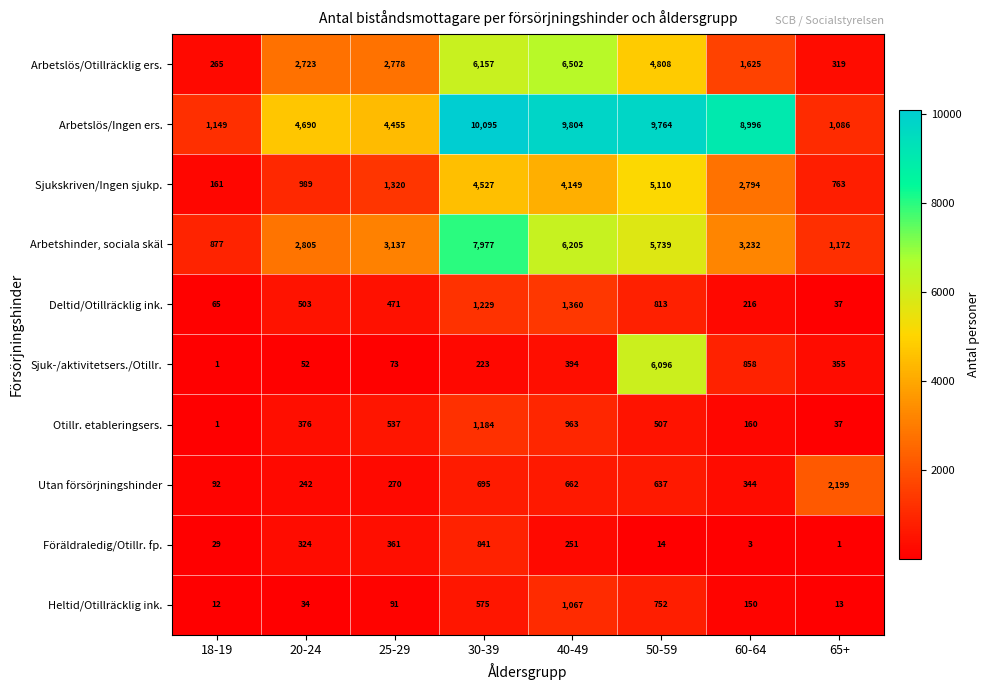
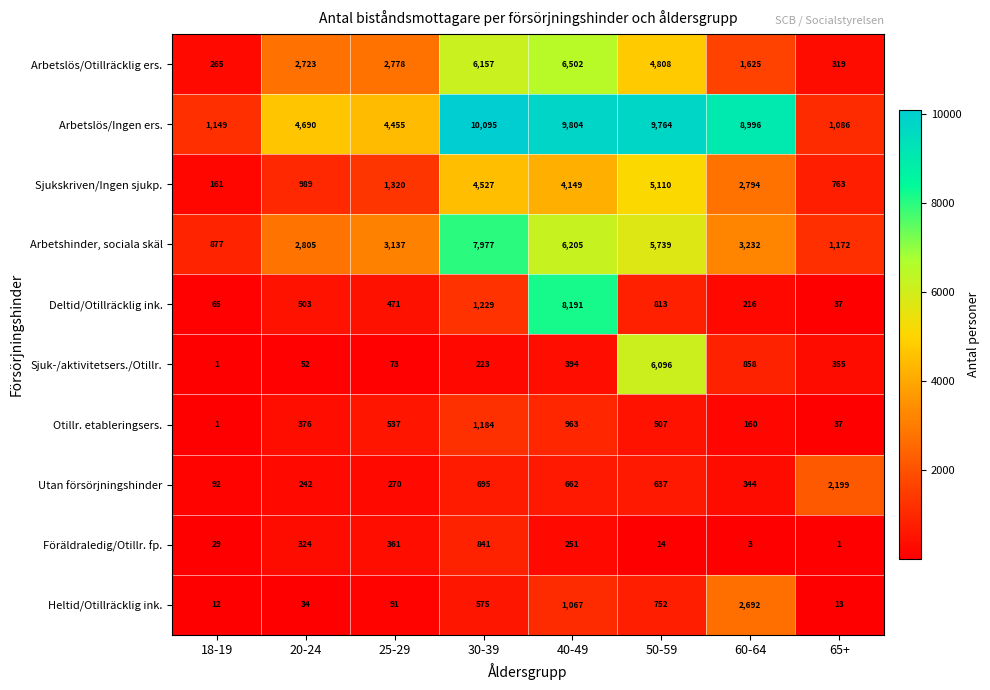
  {
    "Arbetslös/Otillräcklig ers.": {
      "18-19": "265",
      "20-24": "2,723",
      "25-29": "2,778",
      "30-39": "6,157",
      "40-49": "6,502",
      "50-59": "4,808",
      "60-64": "1,625",
      "65+": "319"
    },
    "Arbetslös/Ingen ers.": {
      "18-19": "1,149",
      "20-24": "4,690",
      "25-29": "4,455",
      "30-39": "10,095",
      "40-49": "9,804",
      "50-59": "9,764",
      "60-64": "8,996",
      "65+": "1,086"
    },
    "Sjukskriven/Ingen sjukp.": {
      "18-19": "161",
      "20-24": "989",
      "25-29": "1,320",
      "30-39": "4,527",
      "40-49": "4,149",
      "50-59": "5,110",
      "60-64": "2,794",
      "65+": "763"
    },
    "Arbetshinder, sociala skäl": {
      "18-19": "877",
      "20-24": "2,805",
      "25-29": "3,137",
      "30-39": "7,977",
      "40-49": "6,205",
      "50-59": "5,739",
      "60-64": "3,232",
      "65+": "1,172"
    },
    "Deltid/Otillräcklig ink.": {
      "18-19": "65",
      "20-24": "503",
      "25-29": "471",
      "30-39": "1,229",
-     "40-49": "1,360",
+     "40-49": "8,191",
      "50-59": "813",
      "60-64": "216",
      "65+": "37"
    },
    "Sjuk-/aktivitetsers./Otillr.": {
      "18-19": "1",
      "20-24": "52",
      "25-29": "73",
      "30-39": "223",
      "40-49": "394",
      "50-59": "6,096",
      "60-64": "858",
      "65+": "355"
    },
    "Otillr. etableringsers.": {
      "18-19": "1",
      "20-24": "376",
      "25-29": "537",
      "30-39": "1,184",
      "40-49": "963",
      "50-59": "507",
      "60-64": "160",
      "65+": "37"
    },
    "Utan försörjningshinder": {
      "18-19": "92",
      "20-24": "242",
      "25-29": "270",
      "30-39": "695",
      "40-49": "662",
      "50-59": "637",
      "60-64": "344",
      "65+": "2,199"
    },
    "Föräldraledig/Otillr. fp.": {
      "18-19": "29",
      "20-24": "324",
      "25-29": "361",
      "30-39": "841",
      "40-49": "251",
      "50-59": "14",
      "60-64": "3",
      "65+": "1"
    },
    "Heltid/Otillräcklig ink.": {
      "18-19": "12",
      "20-24": "34",
      "25-29": "91",
      "30-39": "575",
      "40-49": "1,067",
      "50-59": "752",
-     "60-64": "150",
+     "60-64": "2,692",
      "65+": "13"
    }
  }
